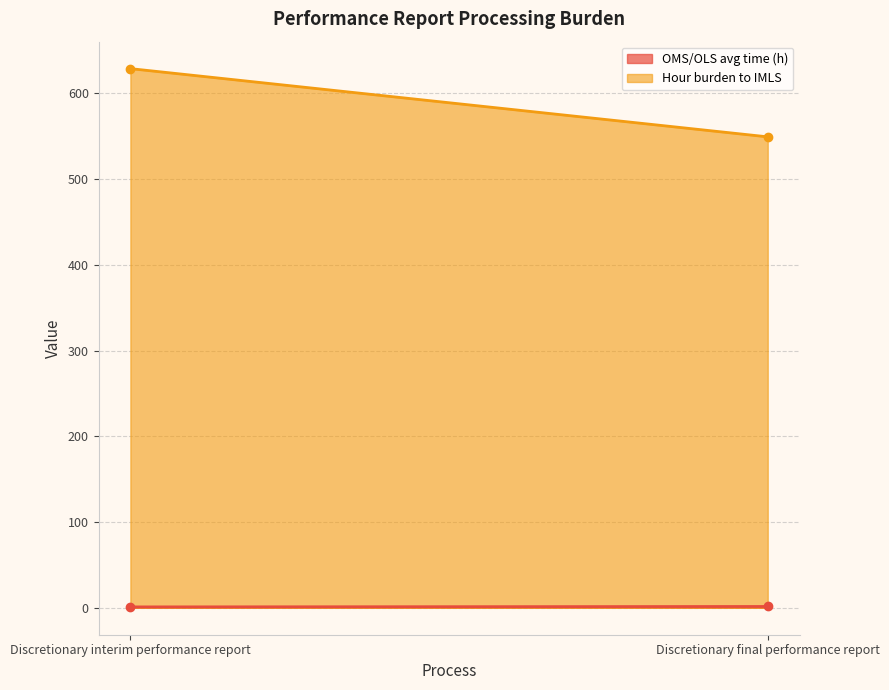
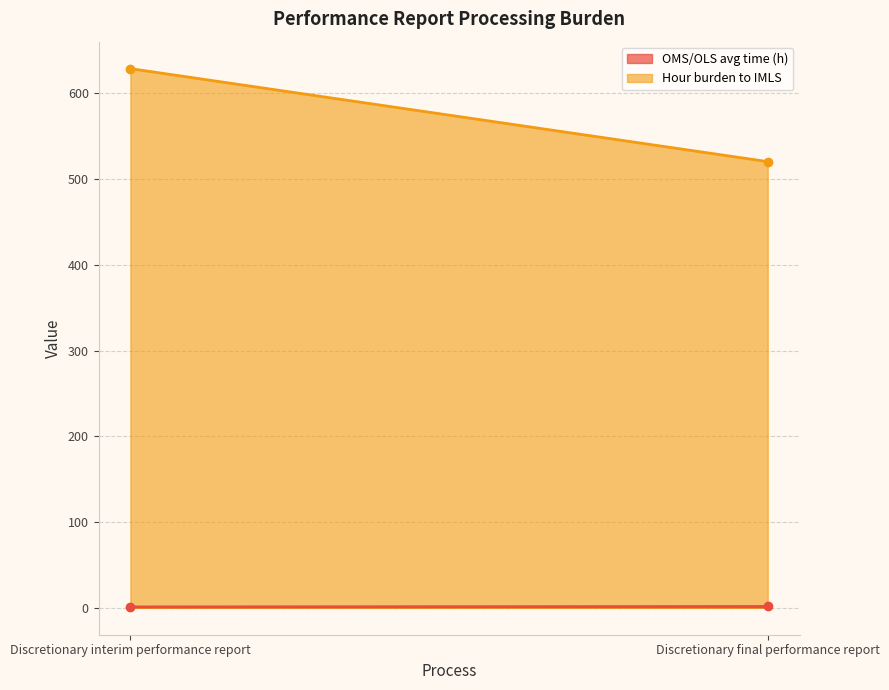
  {
    "OMS/OLS avg time (h)": {
      "Discretionary interim performance report": 0,
      "Discretionary final performance report": 0
    },
    "Hour burden to IMLS": {
      "Discretionary interim performance report": 630,
-     "Discretionary final performance report": 550
+     "Discretionary final performance report": 520
    }
  }
